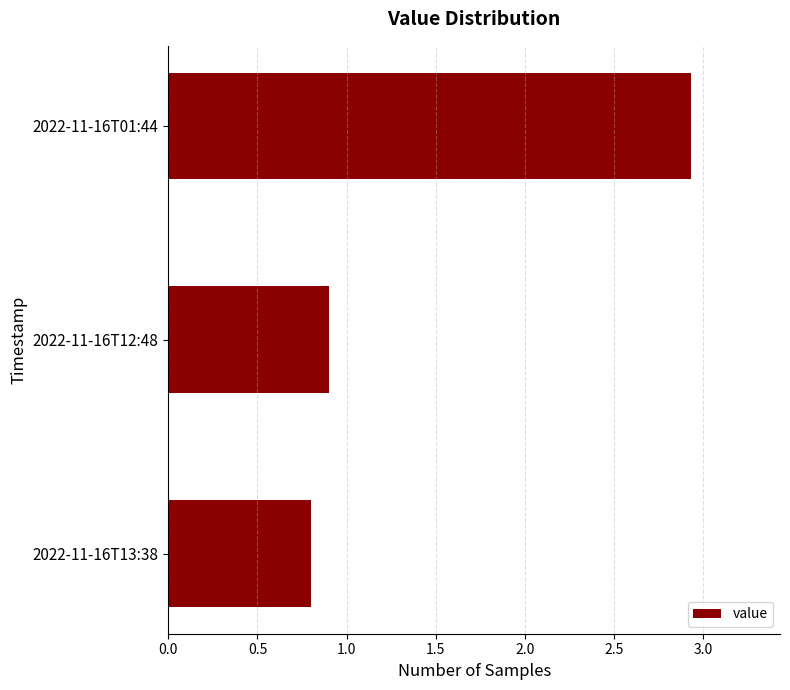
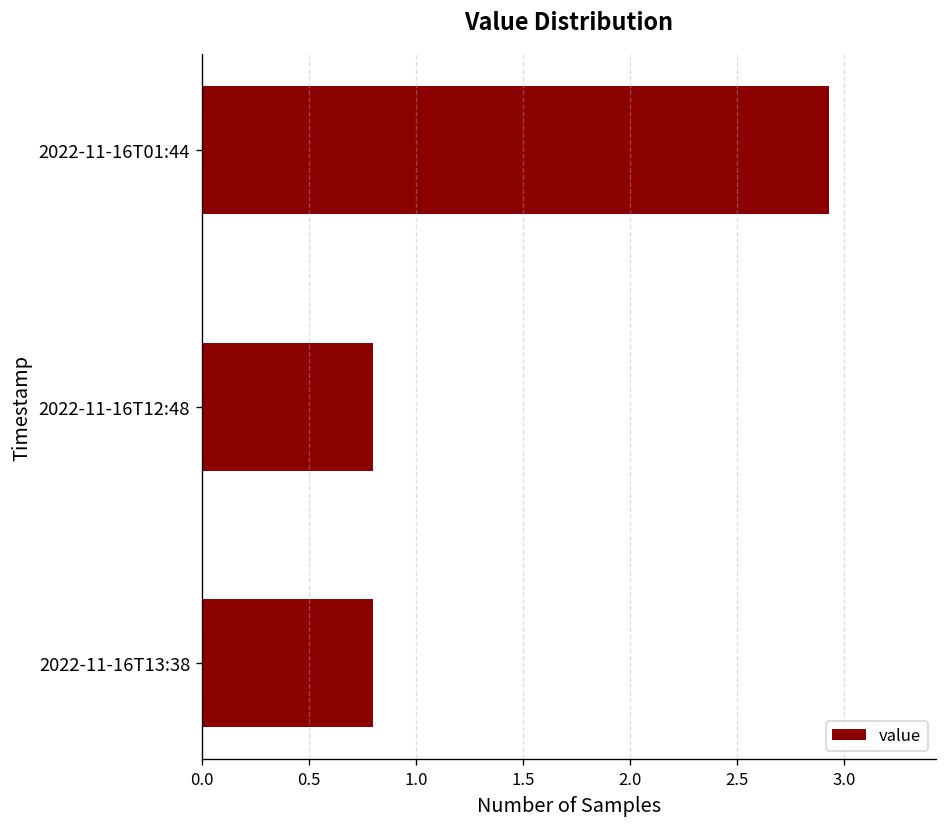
  {
    "2022-11-16T01:44": 2.93,
-   "2022-11-16T12:48": 0.9,
+   "2022-11-16T12:48": 0.8,
    "2022-11-16T13:38": 0.8
  }
